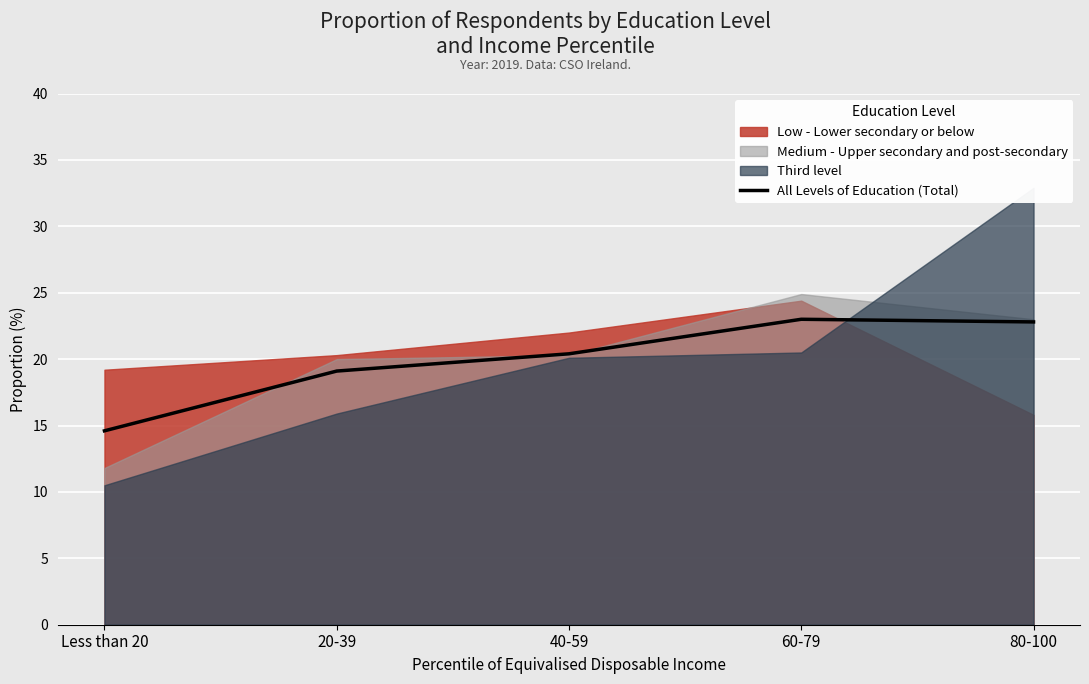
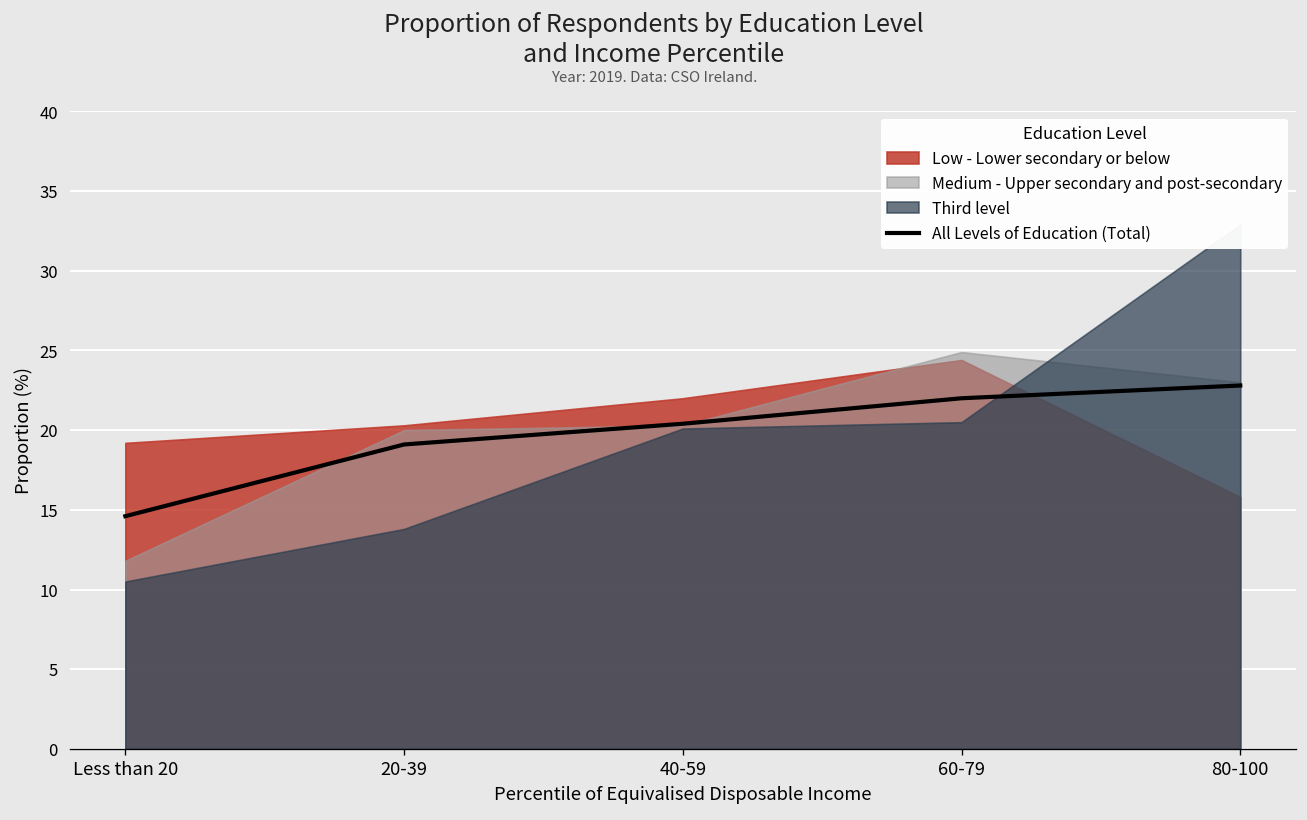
  {
    "All Levels of Education (Total)": {
      "Less than 20": 14.6,
      "20-39": 19,
-     "60-79": 23,
+     "60-79": 22,
      "80-100": 22.8
    },
    "Low - Lower secondary or below": {
      "Less than 20": 19.2,
      "20-39": 20.3,
      "40-59": 22.0,
      "60-79": 24.4,
      "80-100": 15.8
    },
    "Medium - Upper secondary and post-secondary": {
      "Less than 20": 11.8,
      "20-39": 20.0,
      "60-79": 24.9,
      "80-100": 23.0
    },
    "Third level": {
      "Less than 20": 10.5,
-     "20-39": 15.9,
+     "20-39": 13.8,
      "40-59": 20.1,
      "60-79": 20.5
    }
  }
